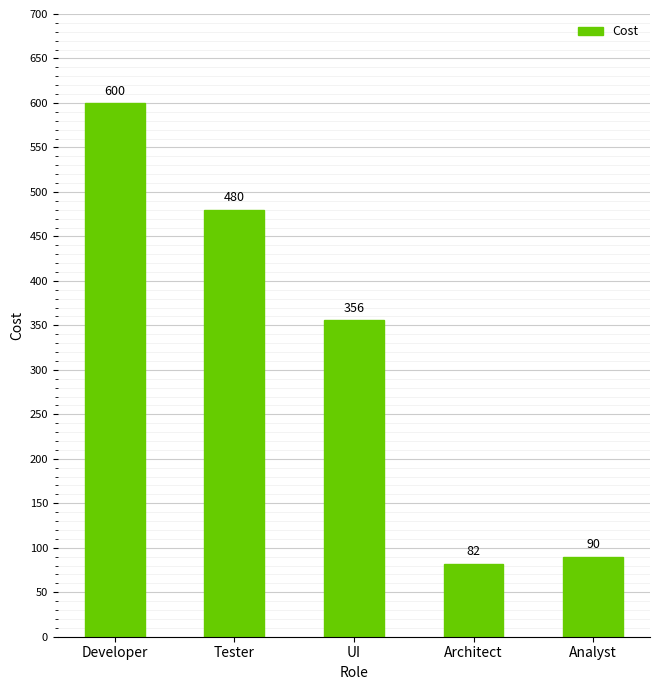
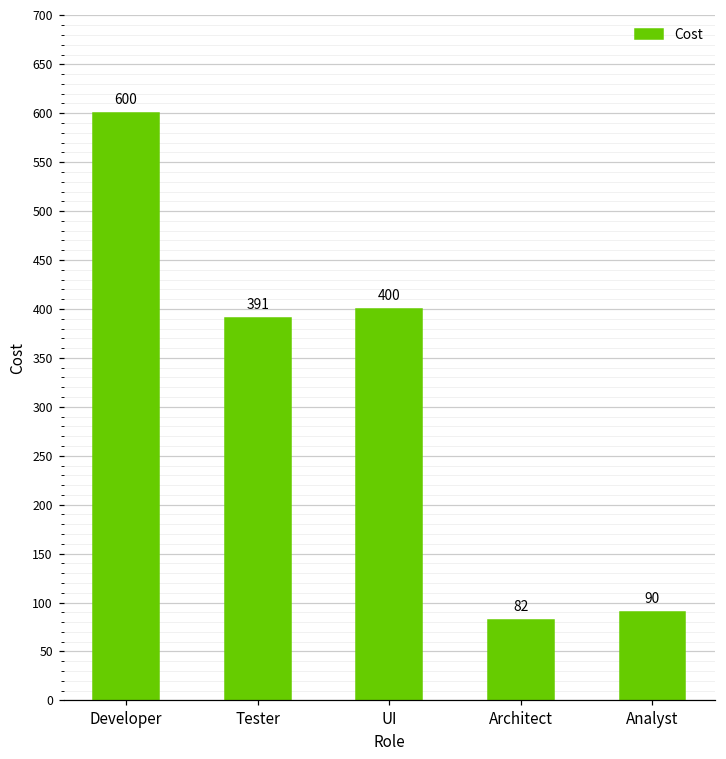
  {
    "Developer": 600,
-   "Tester": 480,
-   "UI": 356,
+   "Tester": 391,
+   "UI": 400,
    "Architect": 82,
    "Analyst": 90
  }
